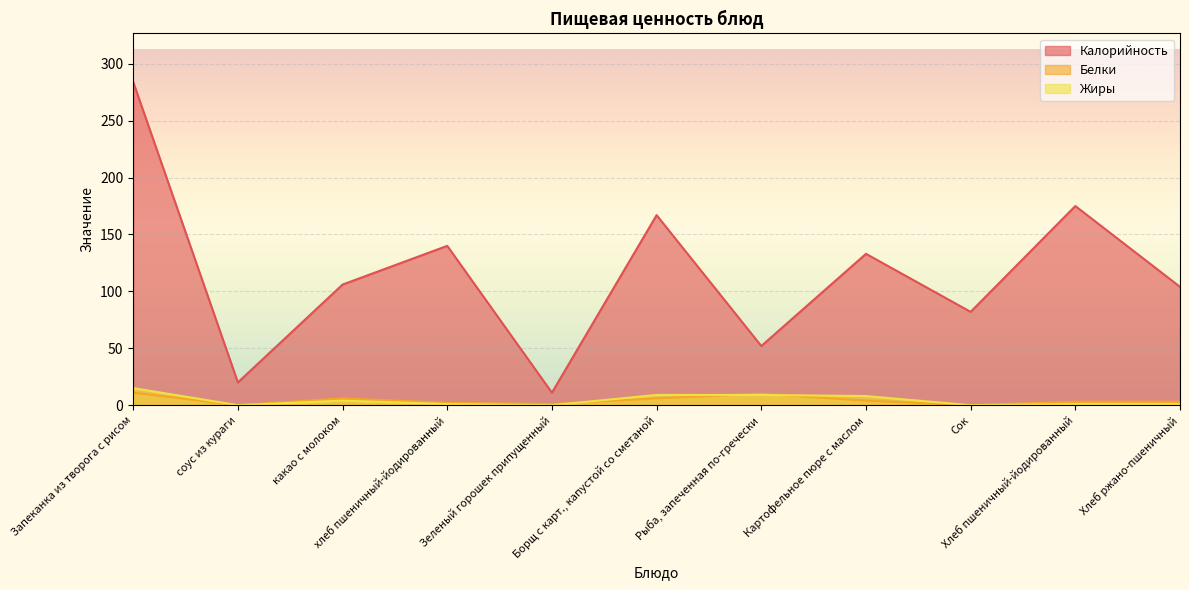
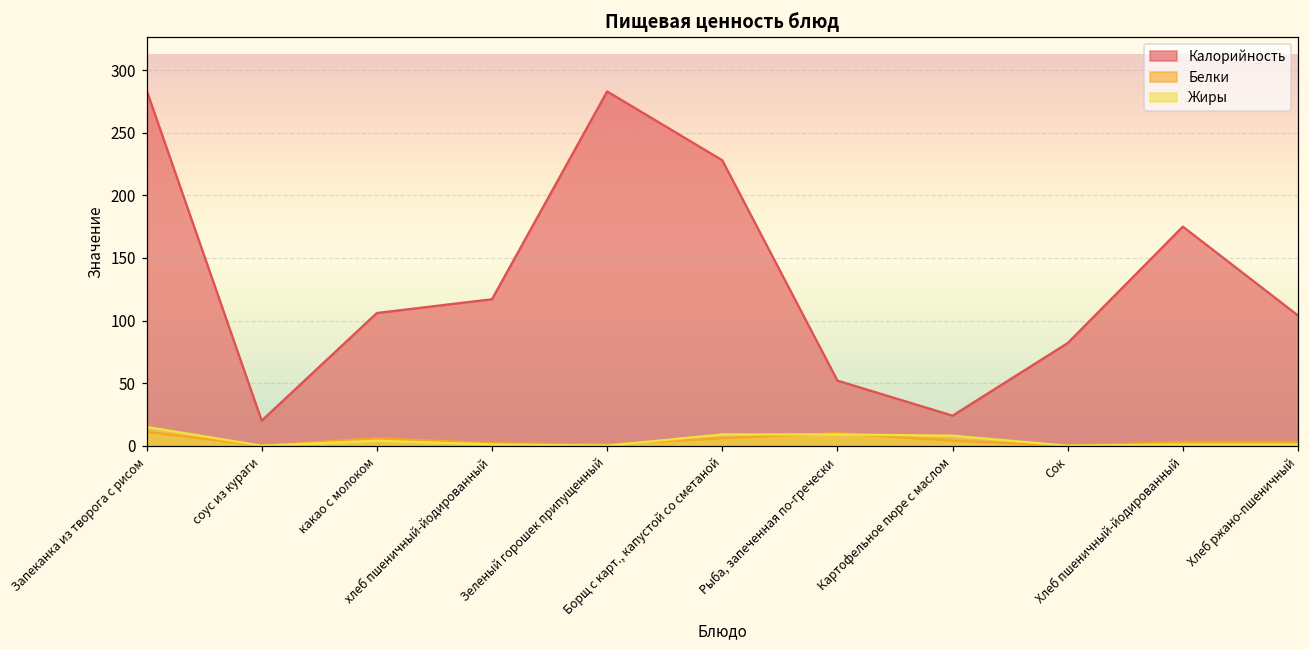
  {
    "Калорийность": {
      "Запеканка из творога с рисом": 284,
      "соус из кураги": 20,
      "какао с молоком": 106,
-     "хлеб пшеничный-йодированный": 140,
-     "Зеленый горошек припущенный": 11,
-     "Борщ с карт., капустой со сметаной": 167,
+     "хлеб пшеничный-йодированный": 117,
+     "Зеленый горошек припущенный": 283,
+     "Борщ с карт., капустой со сметаной": 228,
      "Рыба, запеченная по-гречески": 52,
-     "Картофельное пюре с маслом": 133,
+     "Картофельное пюре с маслом": 24,
      "Сок": 82,
      "Хлеб пшеничный-йодированный": 175,
      "Хлеб ржано-пшеничный": 104
    }
  }
